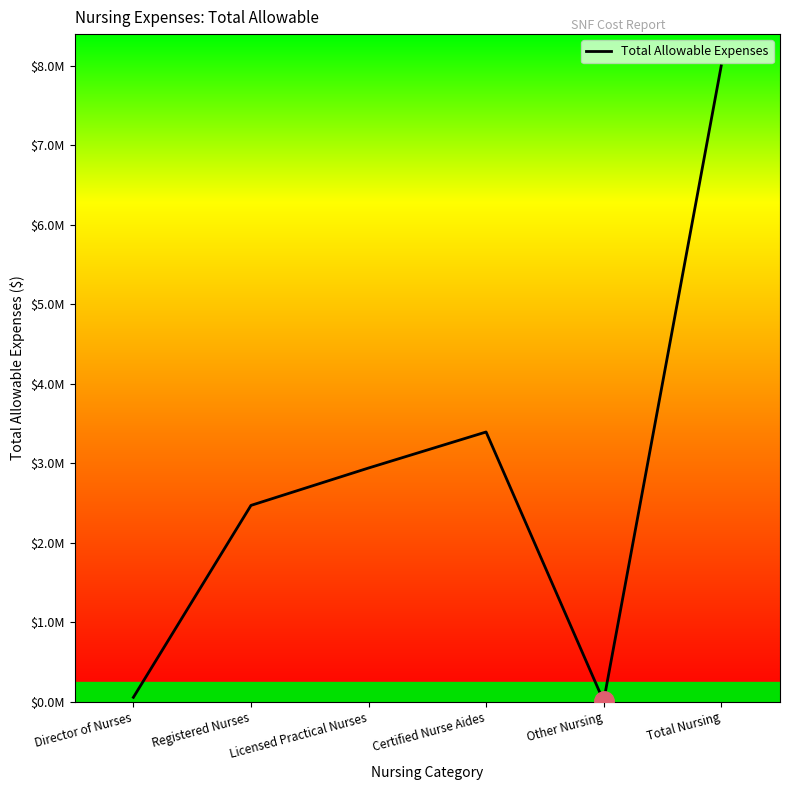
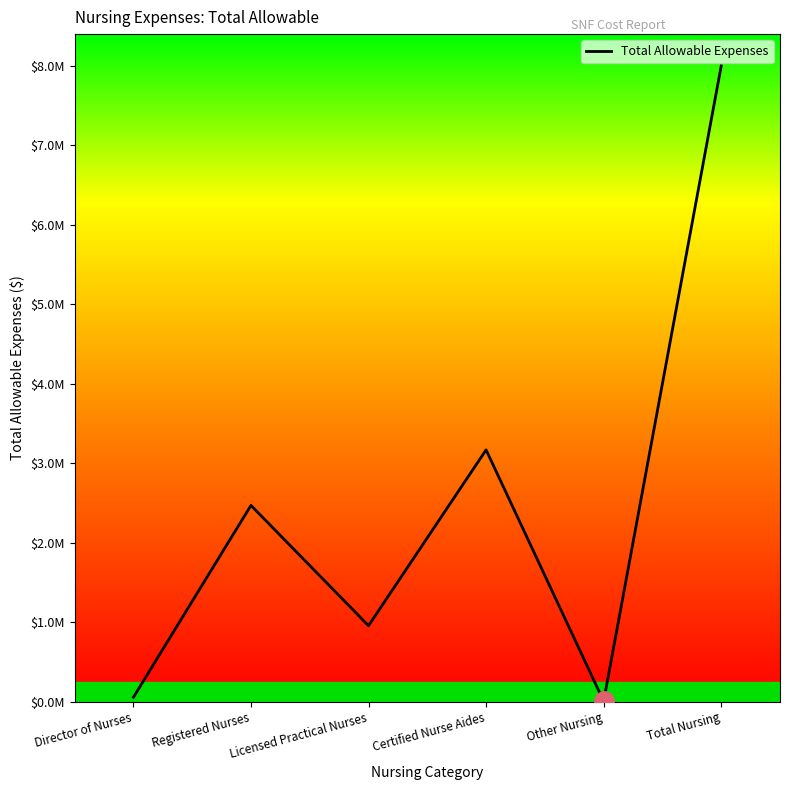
  {
    "Total Allowable Expenses": {
      "Registered Nurses": "$2500000",
-     "Licensed Practical Nurses": "$2900000",
-     "Certified Nurse Aides": "$3400000",
+     "Licensed Practical Nurses": "$1000000",
+     "Certified Nurse Aides": "$3200000",
      "Total Nursing": "$8000000"
    }
  }
